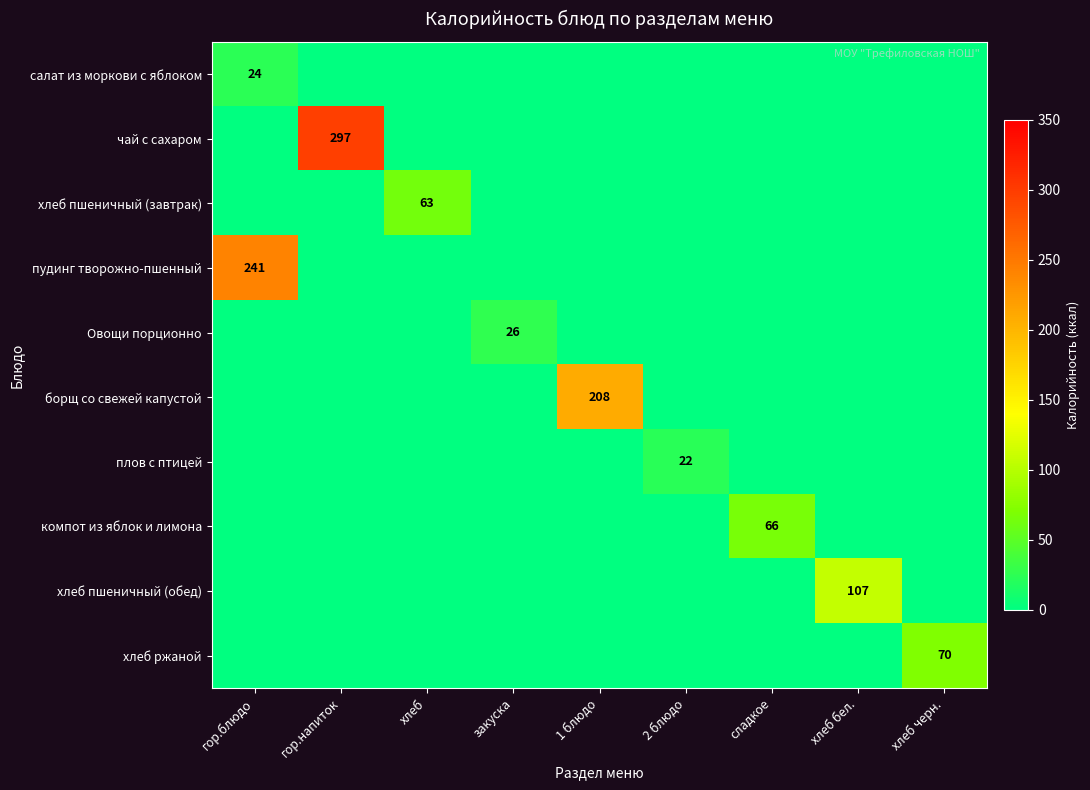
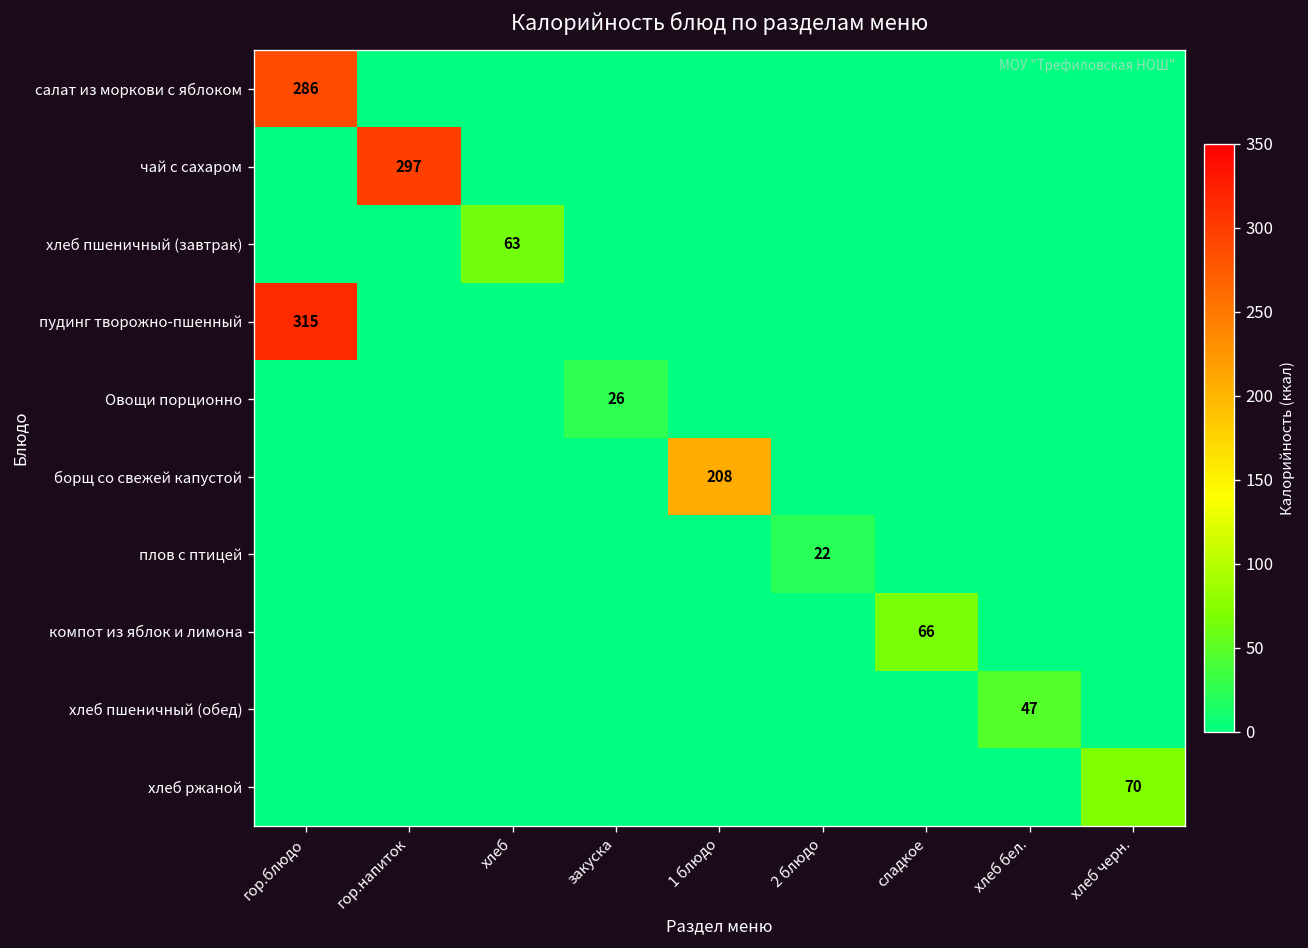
  {
    "салат из моркови с яблоком": {
-     "гор.блюдо": 24
+     "гор.блюдо": 286
    },
    "чай с сахаром": {
      "гор.напиток": 297
    },
    "хлеб пшеничный (завтрак)": {
      "хлеб": 63
    },
    "пудинг творожно-пшенный": {
-     "гор.блюдо": 241
+     "гор.блюдо": 315
    },
    "Овощи порционно": {
      "закуска": 26
    },
    "борщ со свежей капустой": {
      "1 блюдо": 208
    },
    "плов с птицей": {
      "2 блюдо": 22
    },
    "компот из яблок и лимона": {
      "сладкое": 66
    },
    "хлеб пшеничный (обед)": {
-     "хлеб бел.": 107
+     "хлеб бел.": 47
    },
    "хлеб ржаной": {
      "хлеб черн.": 70
    }
  }
